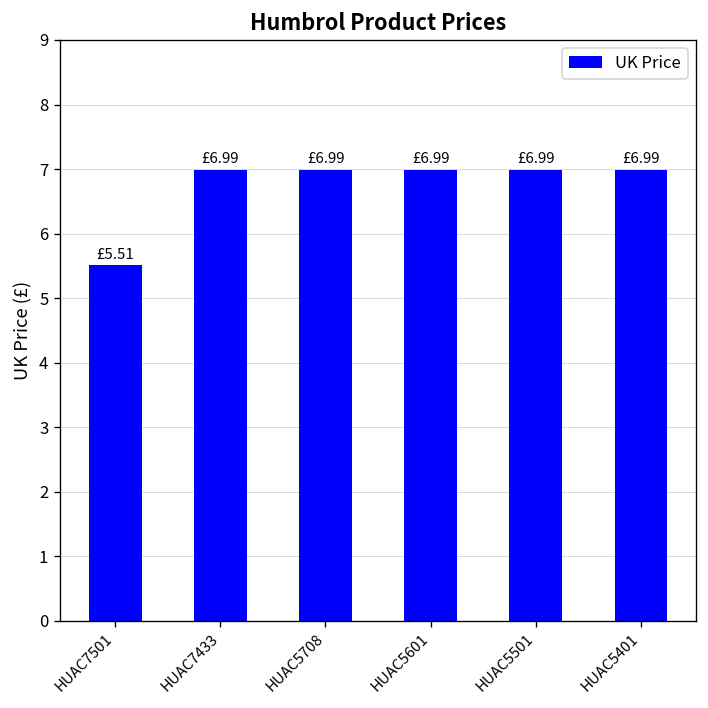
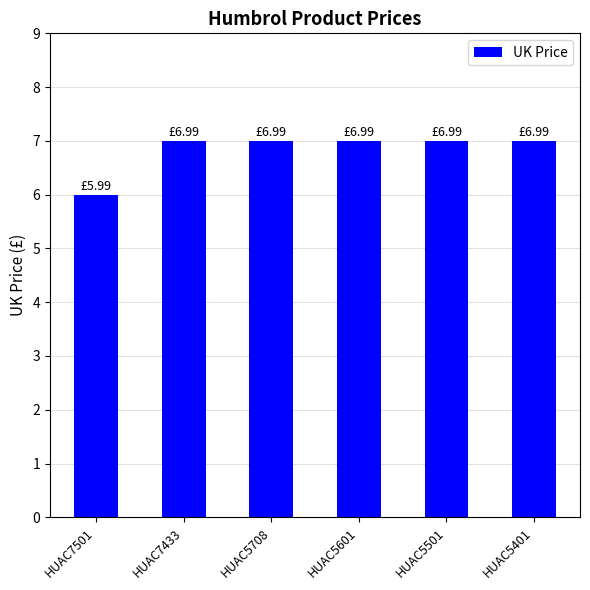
  {
-   "HUAC7501": "£5.51",
+   "HUAC7501": "£5.99",
    "HUAC7433": "£6.99",
    "HUAC5708": "£6.99",
    "HUAC5601": "£6.99",
    "HUAC5501": "£6.99",
    "HUAC5401": "£6.99"
  }
